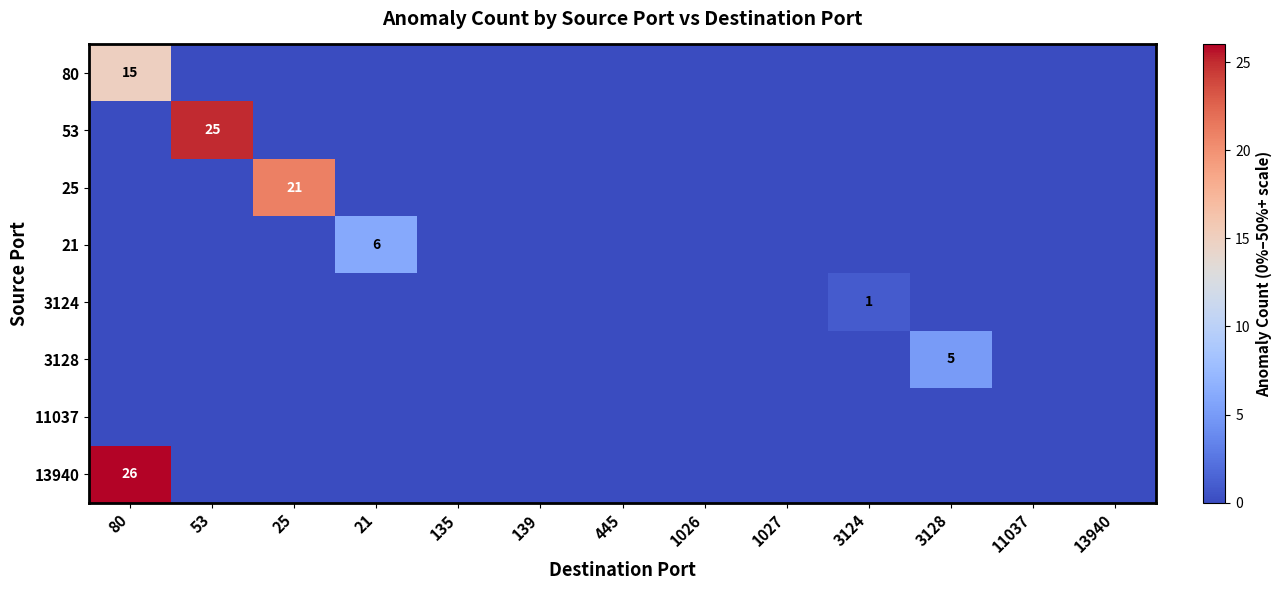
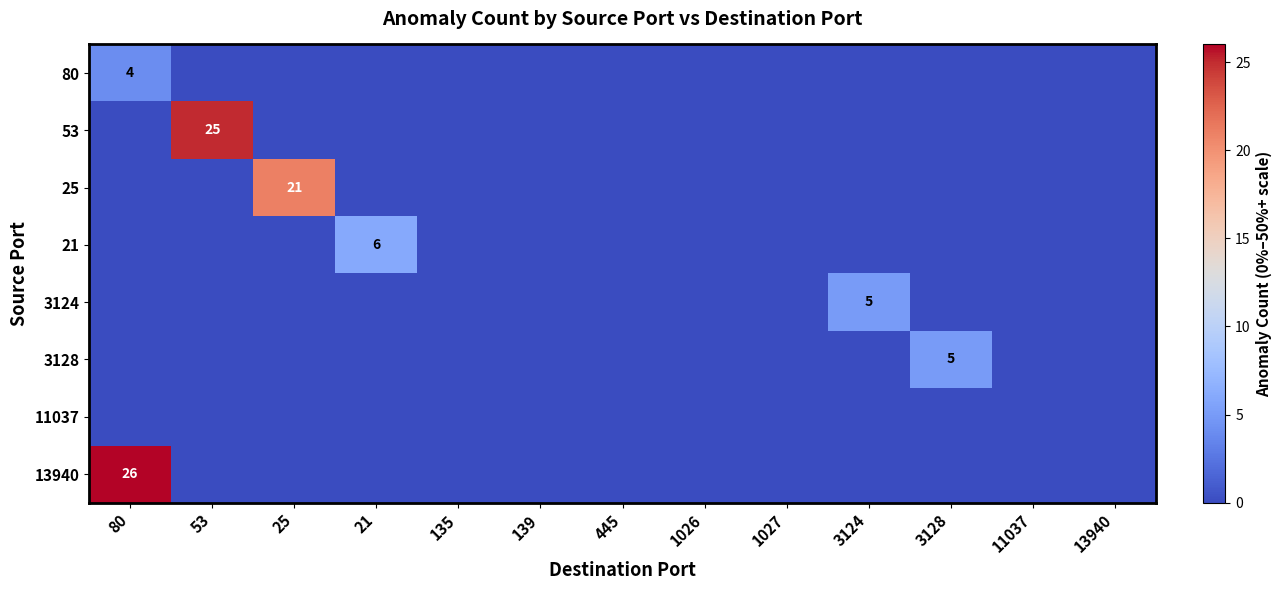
  {
    "80": {
-     "80": 15
+     "80": 4
    },
    "53": {
      "53": 25
    },
    "25": {
      "25": 21
    },
    "21": {
      "21": 6
    },
    "3124": {
-     "3124": 1
+     "3124": 5
    },
    "3128": {
      "3128": 5
    },
    "13940": {
      "80": 26
    }
  }
